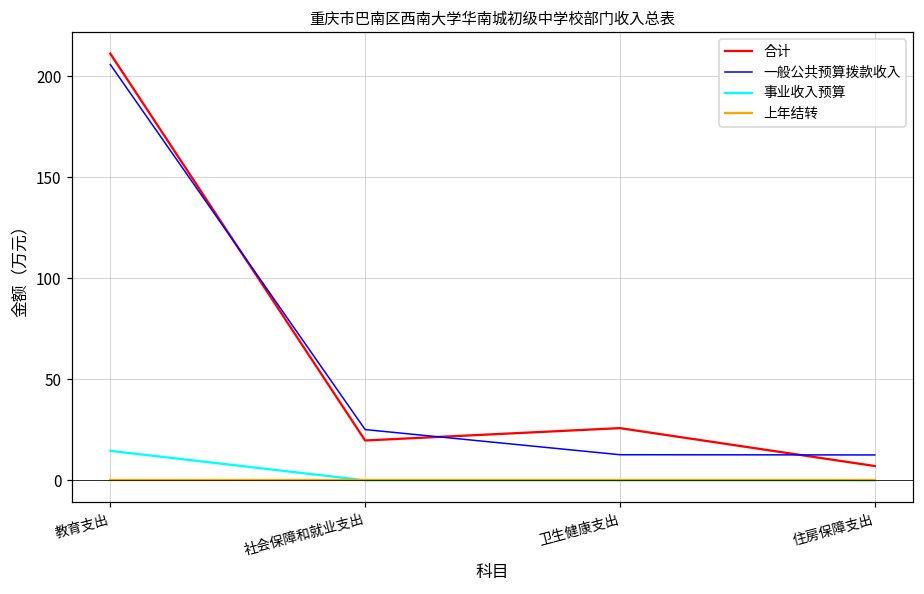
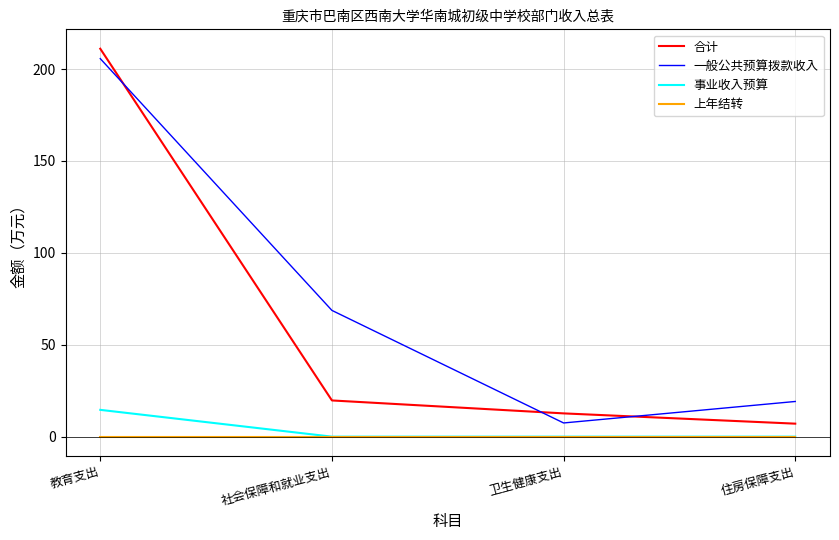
  {
    "合计": {
      "教育支出": 211,
      "社会保障和就业支出": 20,
-     "卫生健康支出": 26,
+     "卫生健康支出": 13,
      "住房保障支出": 7
    },
    "一般公共预算拨款收入": {
      "教育支出": 206,
-     "社会保障和就业支出": 25,
-     "卫生健康支出": 13,
-     "住房保障支出": 13
+     "社会保障和就业支出": 69,
+     "卫生健康支出": 7,
+     "住房保障支出": 19
    },
    "事业收入预算": {
      "教育支出": 15
    },
    "上年结转": {
      "教育支出": 0
    }
  }
